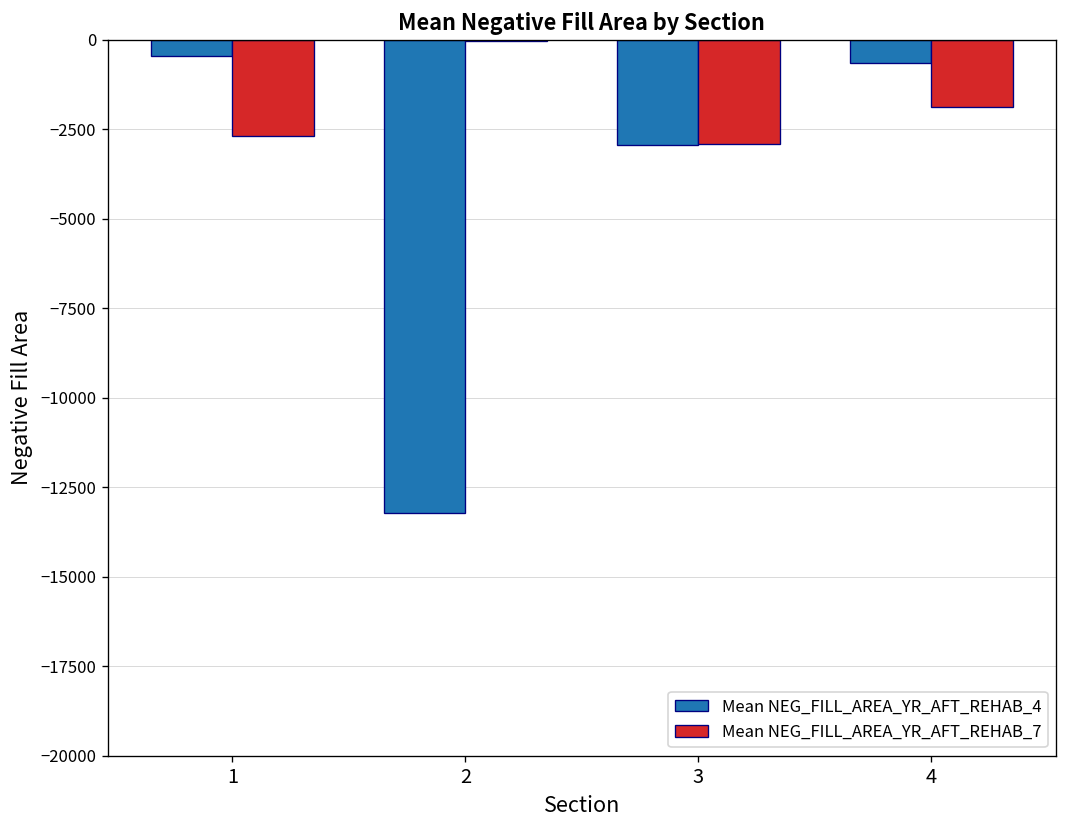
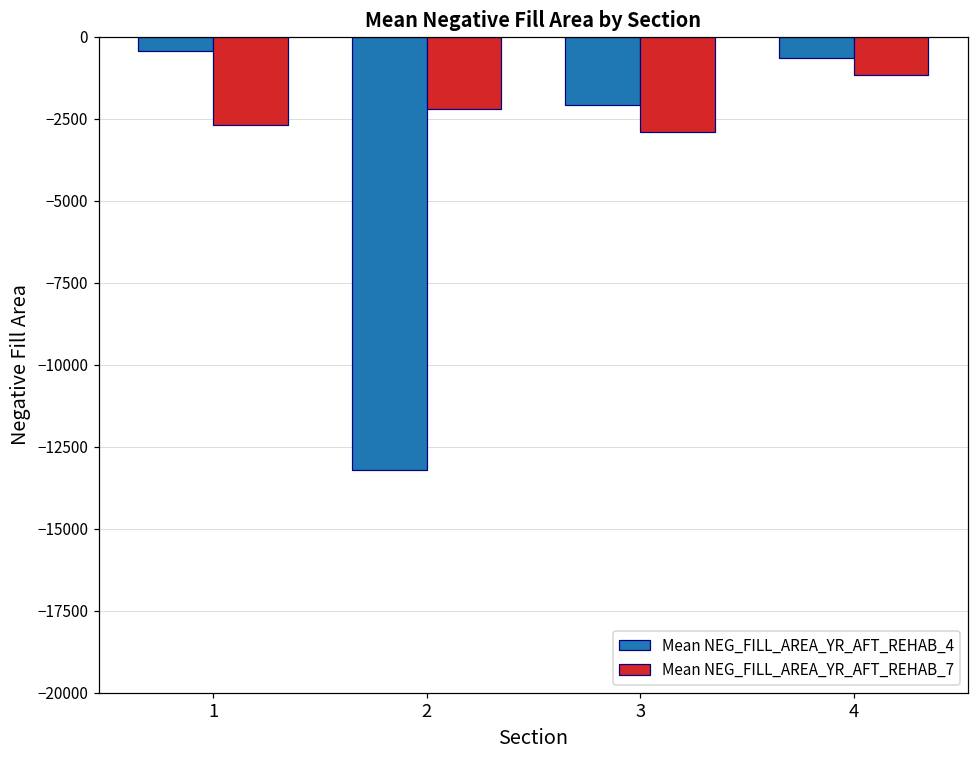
  {
    "Mean NEG_FILL_AREA_YR_AFT_REHAB_4": {
      "1": -400,
      "2": -13200,
-     "3": -2900,
+     "3": -2100,
      "4": -600
    },
    "Mean NEG_FILL_AREA_YR_AFT_REHAB_7": {
      "1": -2700,
-     "2": 0,
+     "2": -2200,
      "3": -2900,
-     "4": -1900
+     "4": -1200
    }
  }
